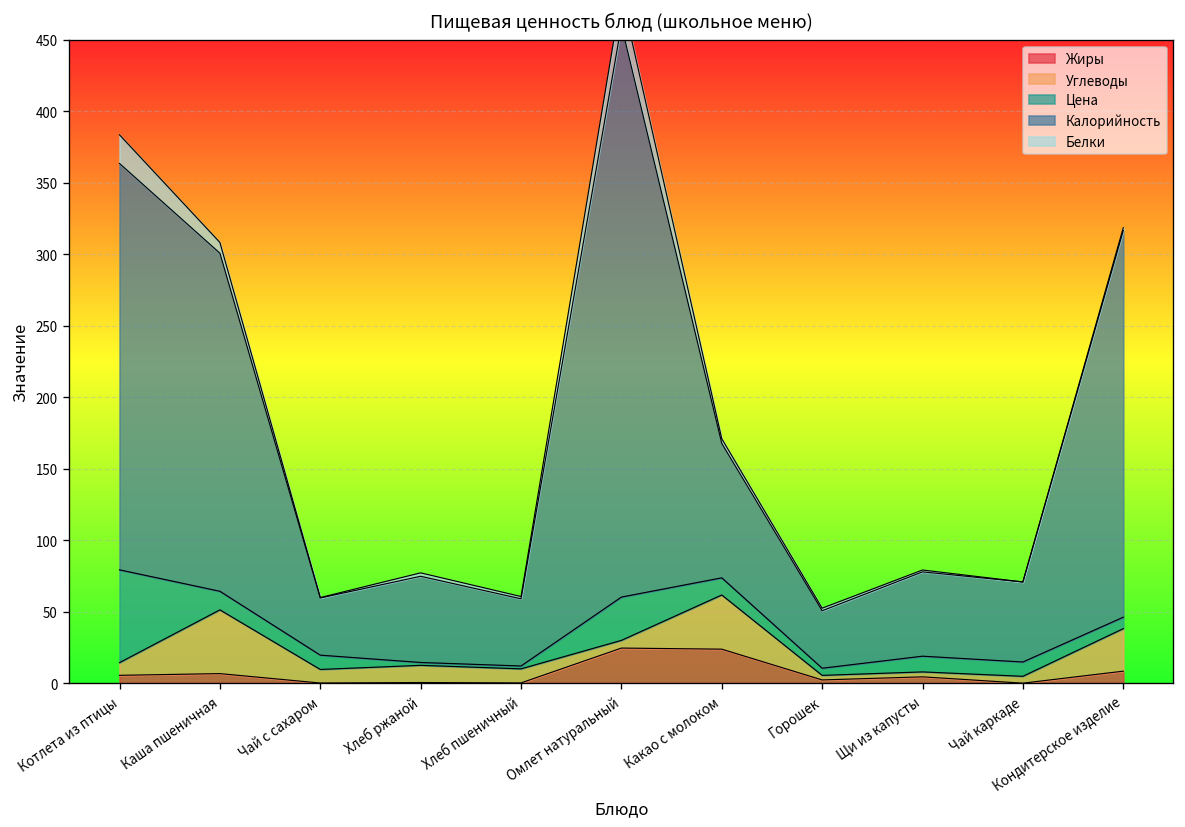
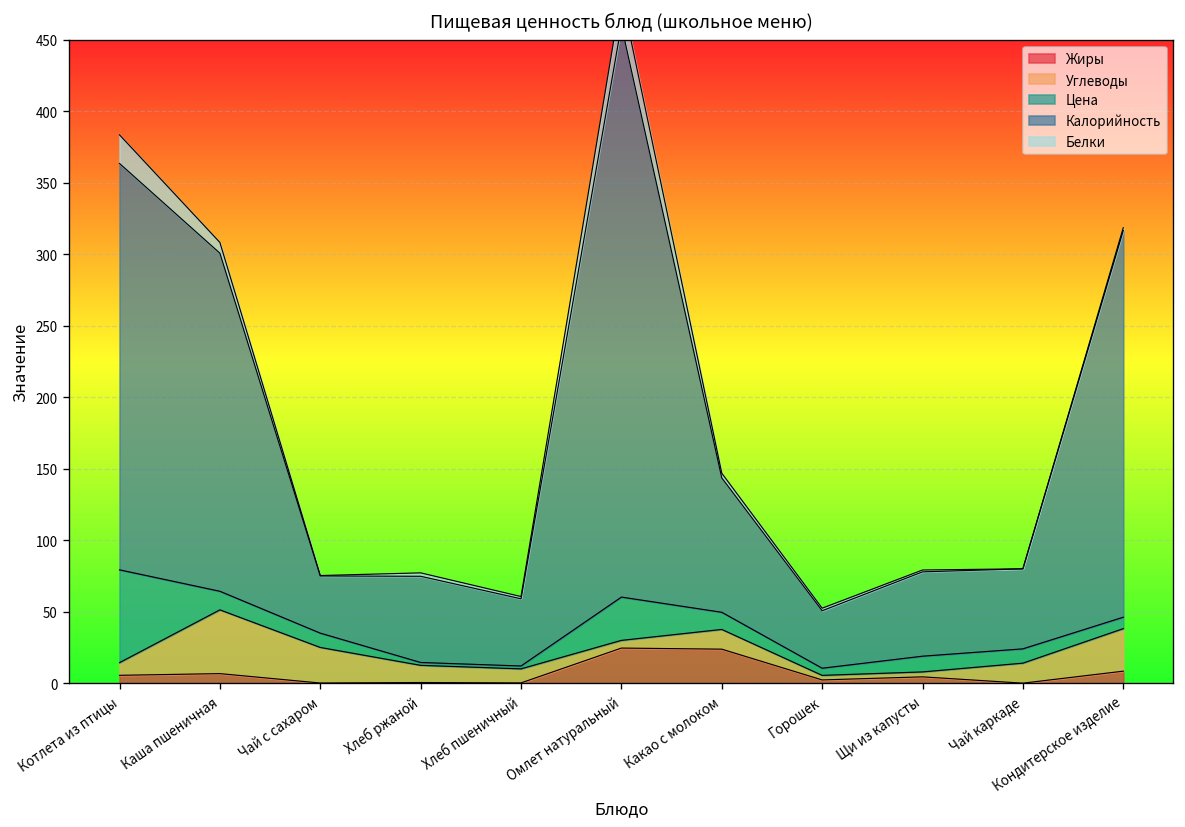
  {
    "Жиры": {
      "Котлета из птицы": 6,
      "Каша пшеничная": 7,
      "Чай с сахаром": 0,
      "Хлеб ржаной": 0,
      "Хлеб пшеничный": 0,
      "Омлет натуральный": 25,
      "Какао с молоком": 24,
      "Горошек": 2,
      "Щи из капусты": 4,
      "Чай каркаде": 0,
      "Кондитерское изделие": 8
    },
    "Углеводы": {
      "Котлета из птицы": 9,
      "Каша пшеничная": 45,
-     "Чай с сахаром": 10,
+     "Чай с сахаром": 25,
      "Омлет натуральный": 5,
-     "Какао с молоком": 38,
+     "Какао с молоком": 14,
      "Горошек": 3,
      "Щи из капусты": 3,
-     "Чай каркаде": 5,
+     "Чай каркаде": 14,
      "Кондитерское изделие": 30
    },
    "Белки": {
      "Котлета из птицы": 20,
      "Каша пшеничная": 8,
      "Хлеб ржаной": 2,
      "Какао с молоком": 3
    }
  }
